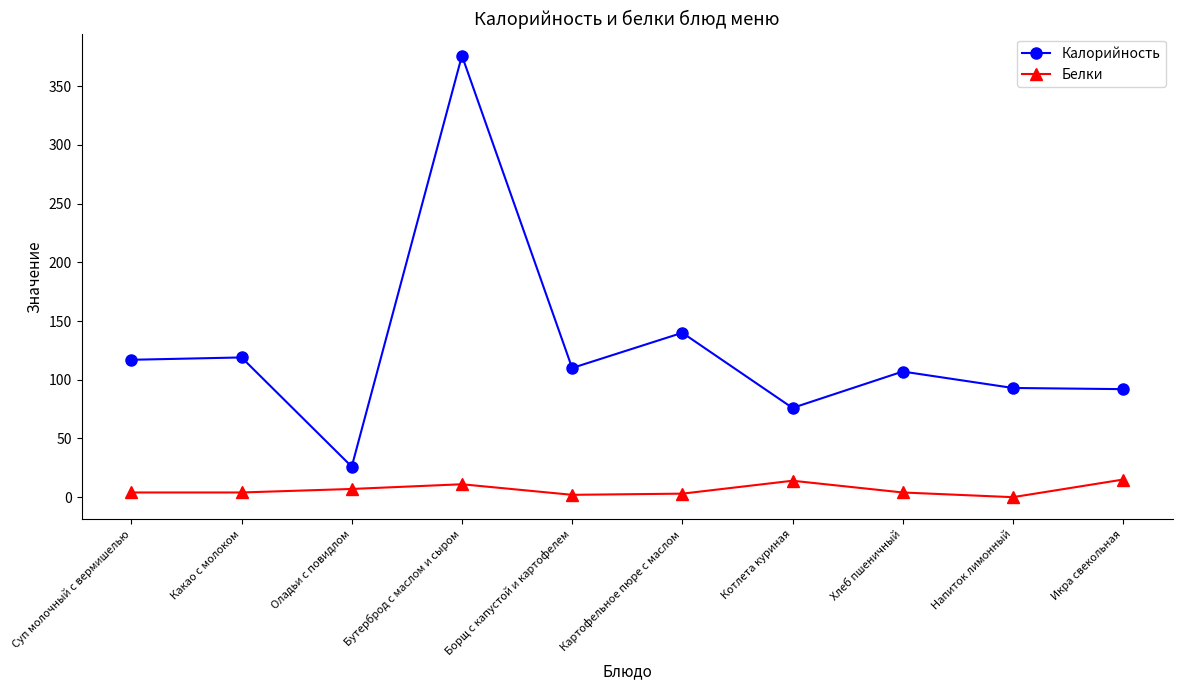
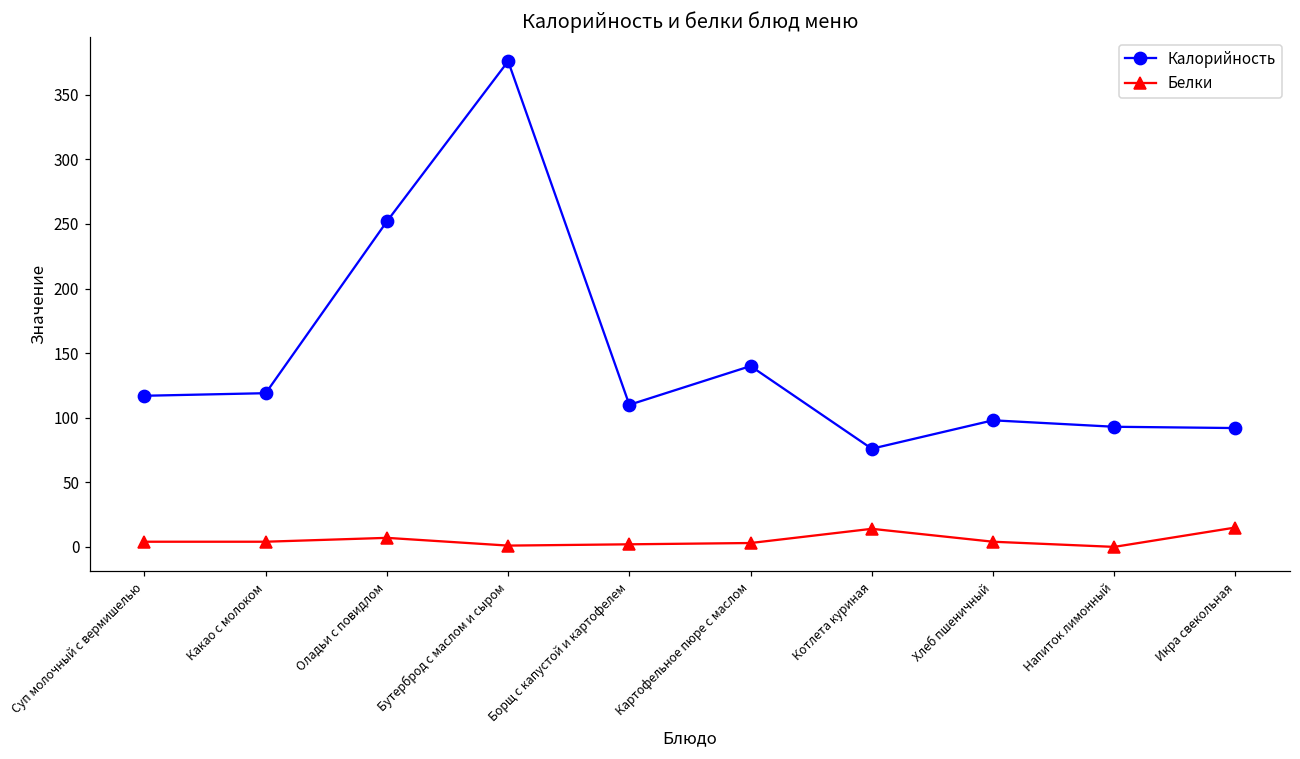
  {
    "Калорийность": {
      "Суп молочный с вермишелью": 117,
      "Какао с молоком": 119,
-     "Оладьи с повидлом": 26,
+     "Оладьи с повидлом": 252,
      "Бутерброд с маслом и сыром": 376,
      "Борщ с капустой и картофелем": 110,
      "Картофельное пюре с маслом": 140,
      "Котлета куриная": 76,
-     "Хлеб пшеничный": 107,
+     "Хлеб пшеничный": 98,
      "Напиток лимонный": 93,
      "Икра свекольная": 92
    },
    "Белки": {
      "Суп молочный с вермишелью": 4,
      "Какао с молоком": 4,
      "Оладьи с повидлом": 7,
-     "Бутерброд с маслом и сыром": 11,
+     "Бутерброд с маслом и сыром": 1,
      "Борщ с капустой и картофелем": 2,
      "Картофельное пюре с маслом": 3,
      "Котлета куриная": 14,
      "Хлеб пшеничный": 4,
      "Напиток лимонный": 0,
      "Икра свекольная": 15
    }
  }
